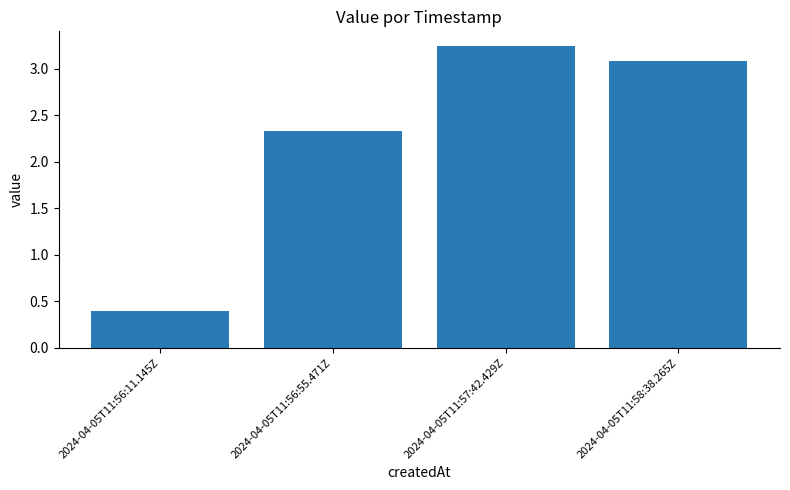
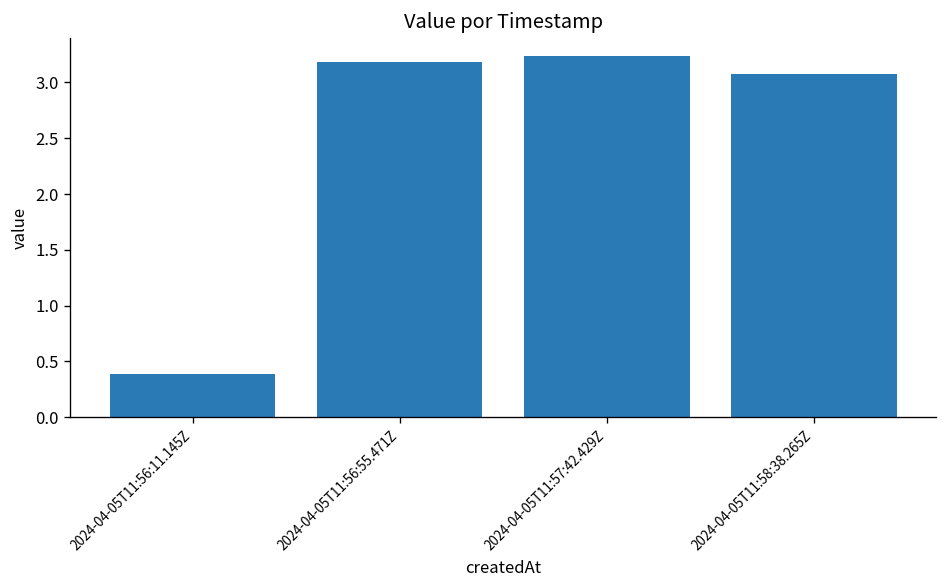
  {
    "2024-04-05T11:56:11.145Z": 0.4,
-   "2024-04-05T11:56:55.471Z": 2.3,
+   "2024-04-05T11:56:55.471Z": 3.2,
    "2024-04-05T11:57:42.429Z": 3.2,
    "2024-04-05T11:58:38.265Z": 3.1
  }
